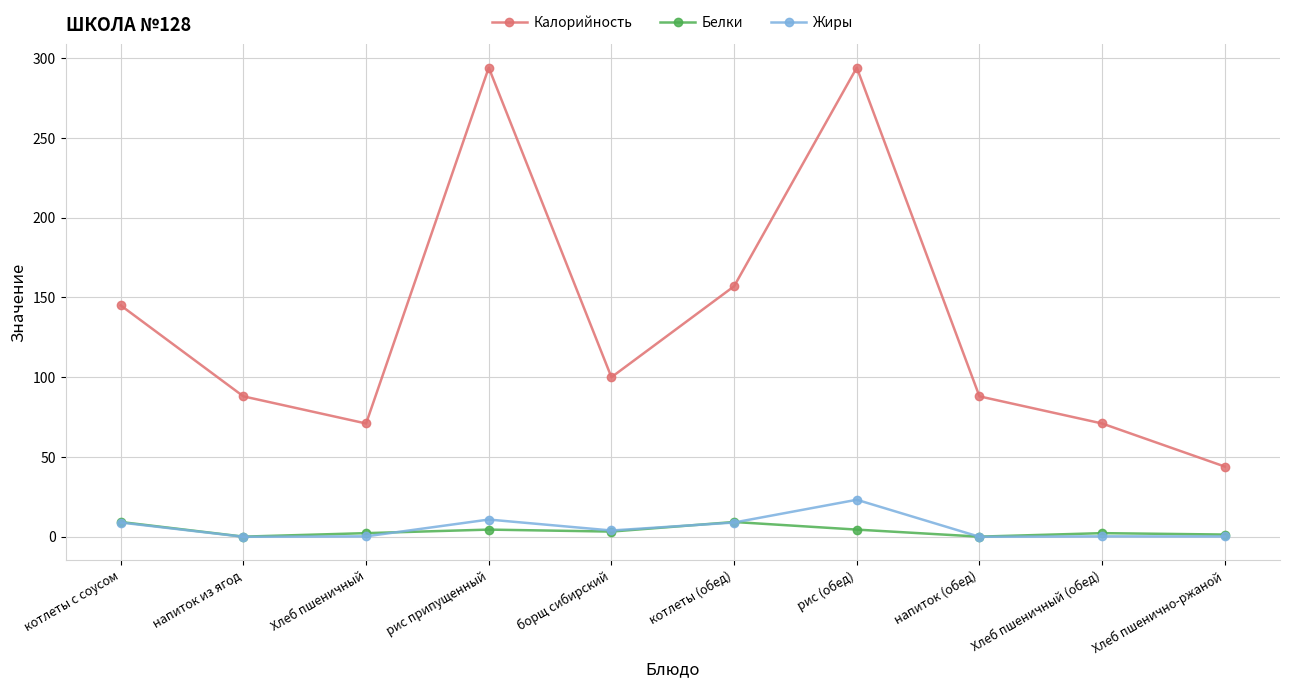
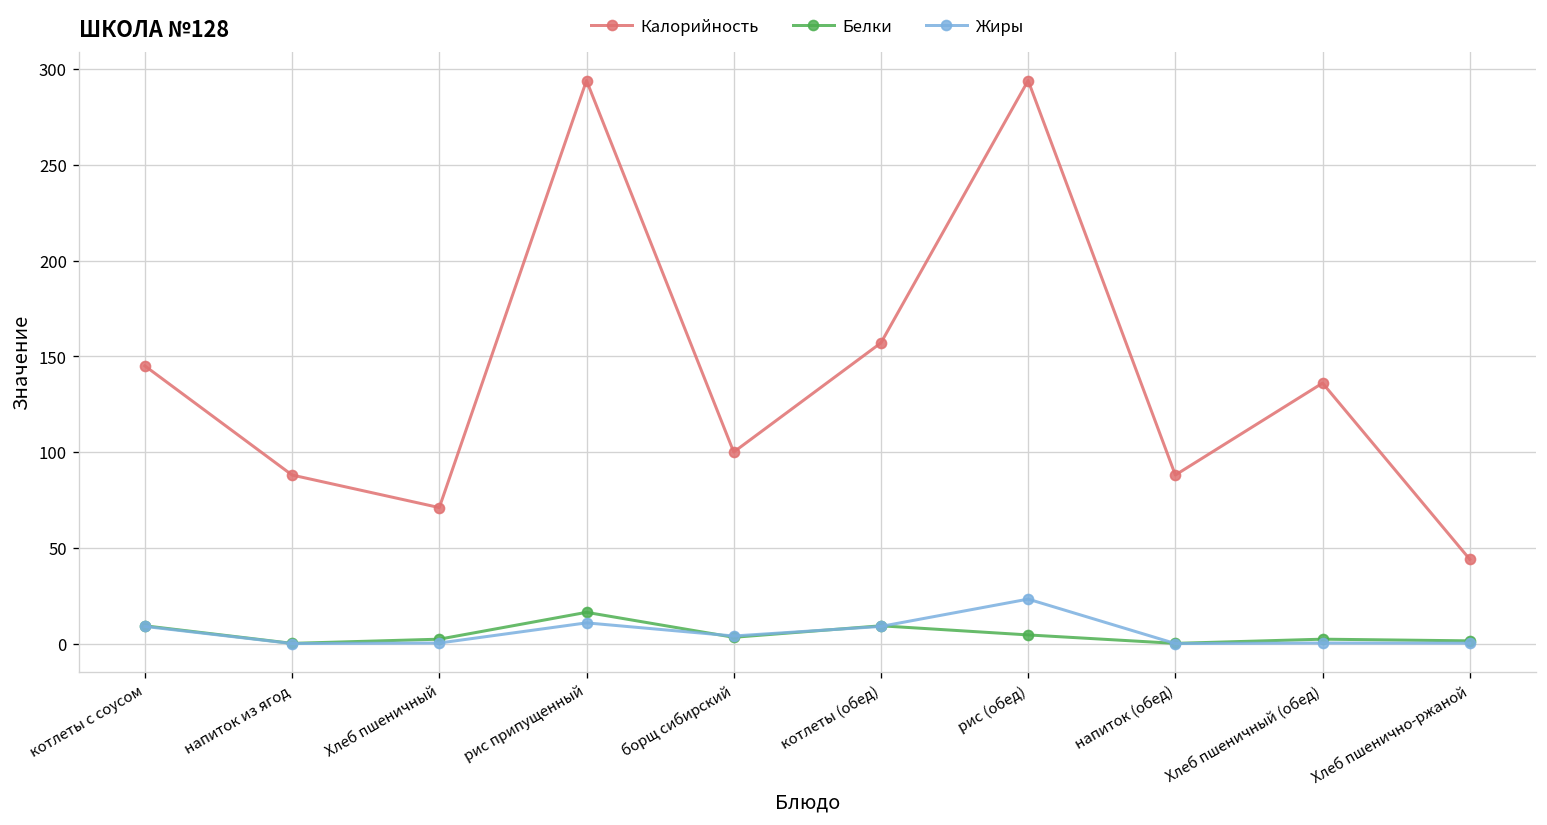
  {
    "Калорийность": {
      "котлеты с соусом": 145,
      "напиток из ягод": 88,
      "Хлеб пшеничный": 71,
      "рис припущенный": 294,
      "борщ сибирский": 100,
      "котлеты (обед)": 157,
      "рис (обед)": 294,
      "напиток (обед)": 88,
-     "Хлеб пшеничный (обед)": 71,
+     "Хлеб пшеничный (обед)": 136,
      "Хлеб пшенично-ржаной": 44
    },
    "Белки": {
      "Хлеб пшеничный": 2,
-     "рис припущенный": 5,
+     "рис припущенный": 16,
      "рис (обед)": 5,
      "Хлеб пшеничный (обед)": 2
    },
    "Жиры": {
      "Хлеб пшеничный": 0,
      "рис припущенный": 11,
      "рис (обед)": 23,
      "Хлеб пшеничный (обед)": 0
    }
  }
